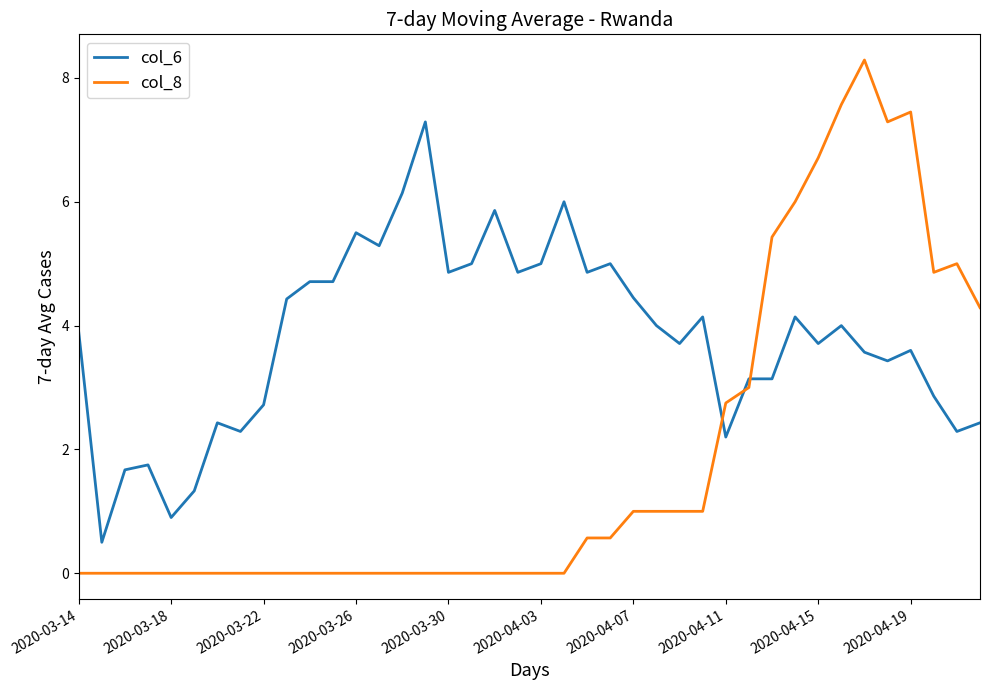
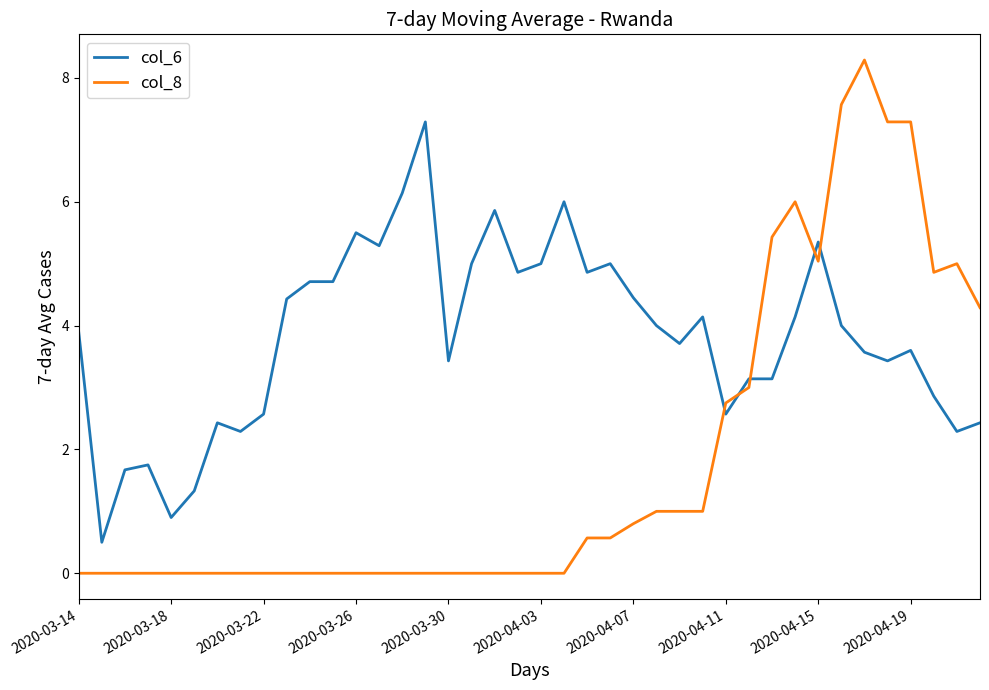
  {
    "col_6": {
      "2020-03-14": 3.9,
      "2020-03-18": 0.9,
-     "2020-03-22": 2.7,
+     "2020-03-22": 2.6,
      "2020-03-26": 5.5,
-     "2020-03-30": 4.9,
+     "2020-03-30": 3.4,
      "2020-04-03": 5.0,
      "2020-04-07": 4.5,
-     "2020-04-11": 2.2,
-     "2020-04-15": 3.7,
+     "2020-04-11": 2.6,
+     "2020-04-15": 5.4,
      "2020-04-19": 3.6
    },
    "col_8": {
      "2020-03-14": 0.0,
      "2020-03-18": 0.0,
      "2020-03-22": 0.0,
      "2020-03-26": 0.0,
      "2020-03-30": 0.0,
      "2020-04-03": 0.0,
-     "2020-04-07": 1.0,
+     "2020-04-07": 0.8,
      "2020-04-11": 2.8,
-     "2020-04-15": 6.7,
-     "2020-04-19": 7.5
+     "2020-04-15": 5.0,
+     "2020-04-19": 7.3
    }
  }
